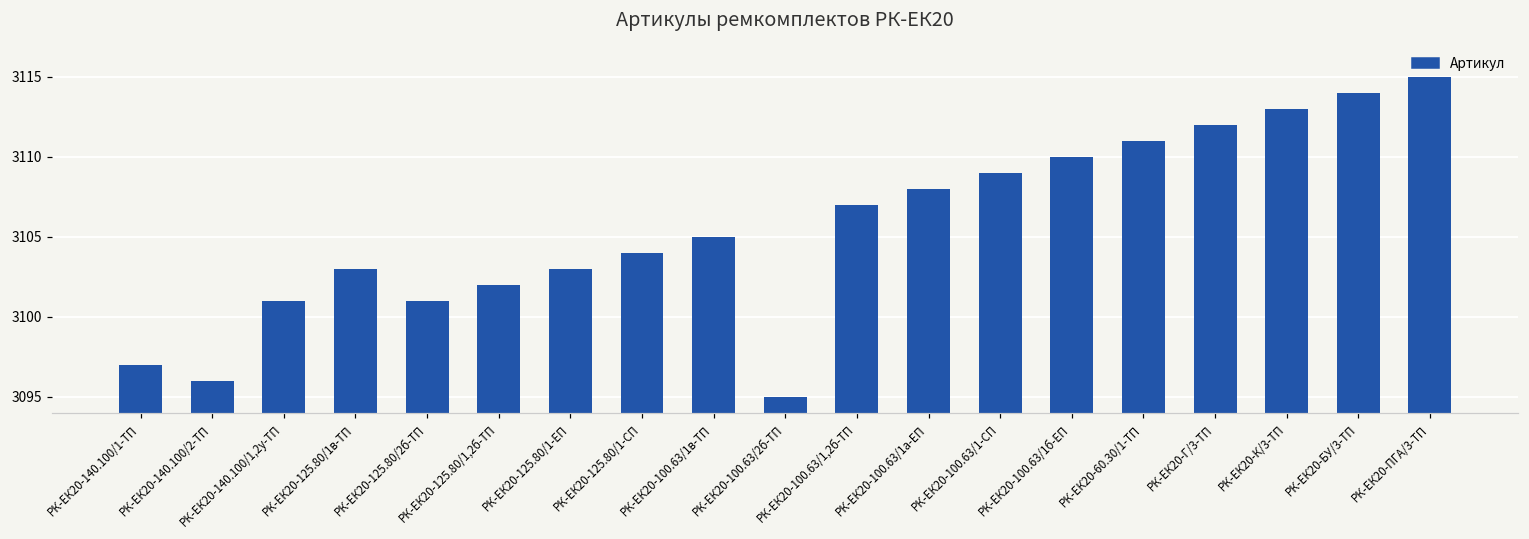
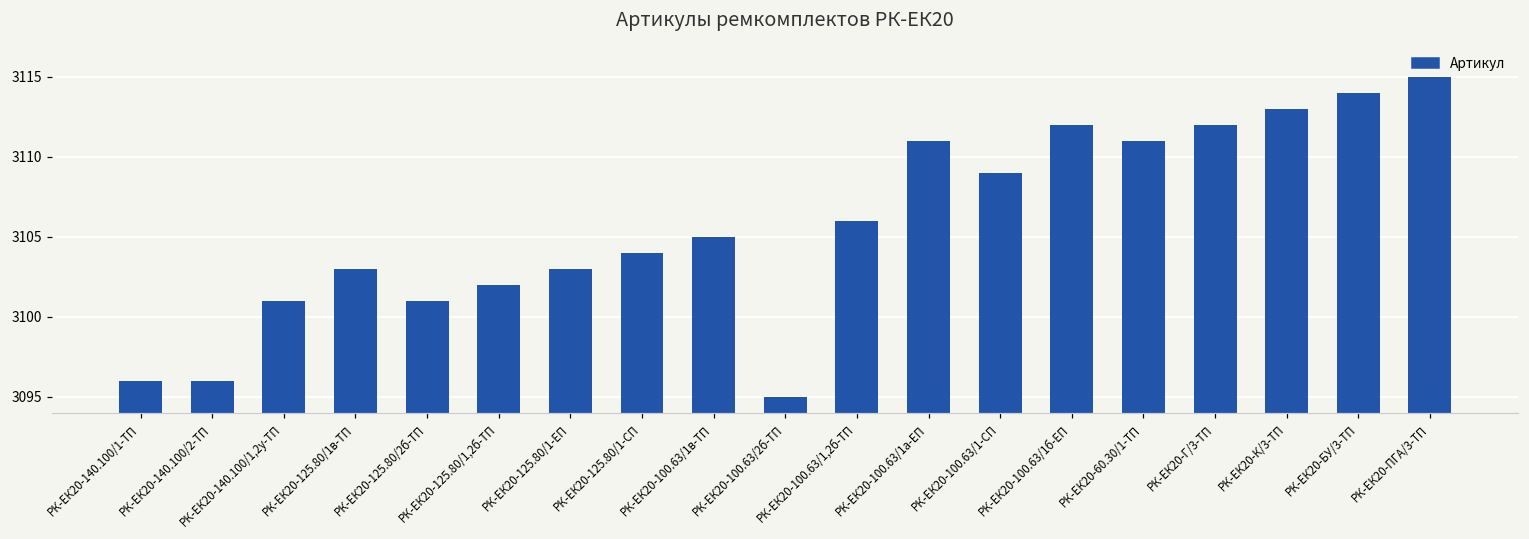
  {
-   "РК-ЕК20-140.100/1-ТП": 3097,
+   "РК-ЕК20-140.100/1-ТП": 3096,
    "РК-ЕК20-140.100/2-ТП": 3096,
    "РК-ЕК20-140.100/1,2у-ТП": 3101,
    "РК-ЕК20-125.80/1в-ТП": 3103,
    "РК-ЕК20-125.80/2б-ТП": 3101,
    "РК-ЕК20-125.80/1,2б-ТП": 3102,
    "РК-ЕК20-125.80/1-ЕП": 3103,
    "РК-ЕК20-125.80/1-СП": 3104,
    "РК-ЕК20-100.63/1в-ТП": 3105,
    "РК-ЕК20-100.63/2б-ТП": 3095,
-   "РК-ЕК20-100.63/1,2б-ТП": 3107,
-   "РК-ЕК20-100.63/1а-ЕП": 3108,
+   "РК-ЕК20-100.63/1,2б-ТП": 3106,
+   "РК-ЕК20-100.63/1а-ЕП": 3111,
    "РК-ЕК20-100.63/1-СП": 3109,
-   "РК-ЕК20-100.63/1б-ЕП": 3110,
+   "РК-ЕК20-100.63/1б-ЕП": 3112,
    "РК-ЕК20-60.30/1-ТП": 3111,
    "РК-ЕК20-Г/3-ТП": 3112,
    "РК-ЕК20-К/3-ТП": 3113,
    "РК-ЕК20-БУ/3-ТП": 3114,
    "РК-ЕК20-ПГА/3-ТП": 3115
  }
